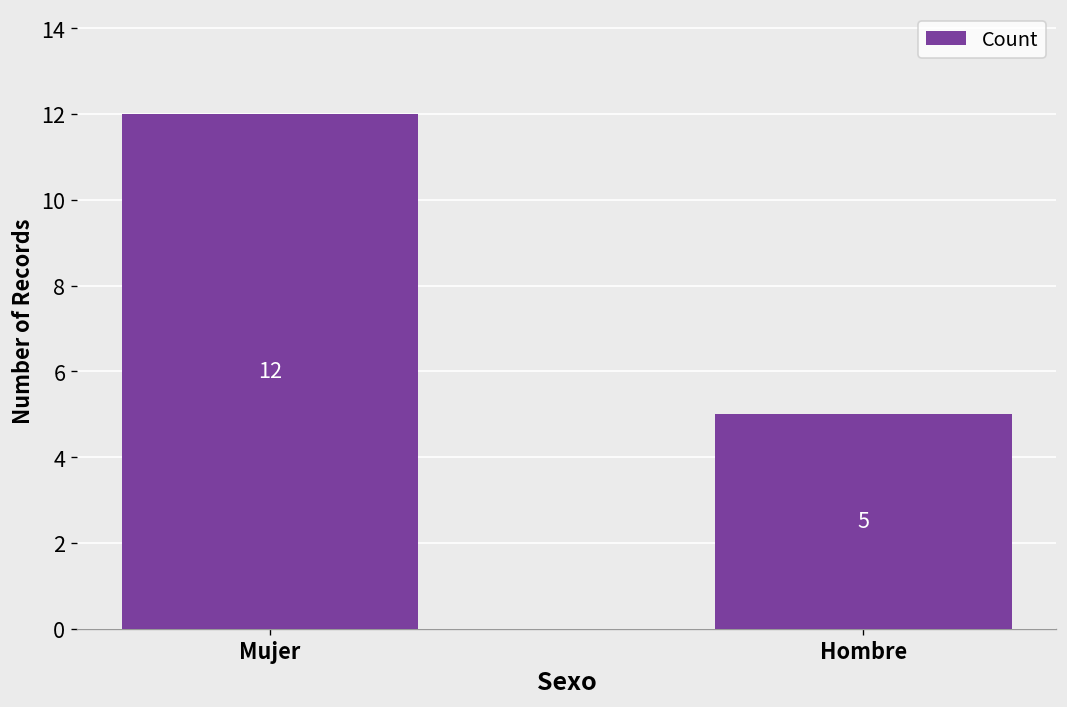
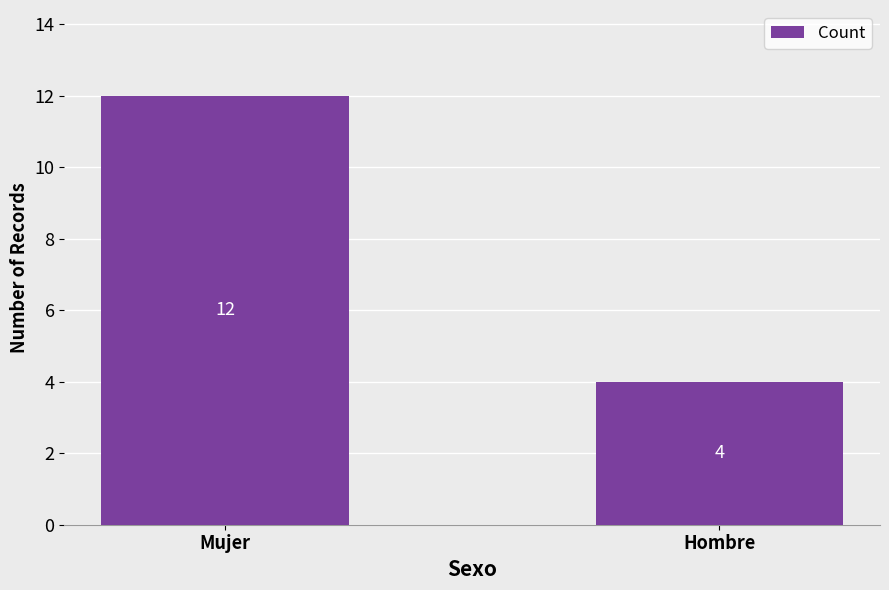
  {
    "Mujer": 12,
-   "Hombre": 5
+   "Hombre": 4
  }
